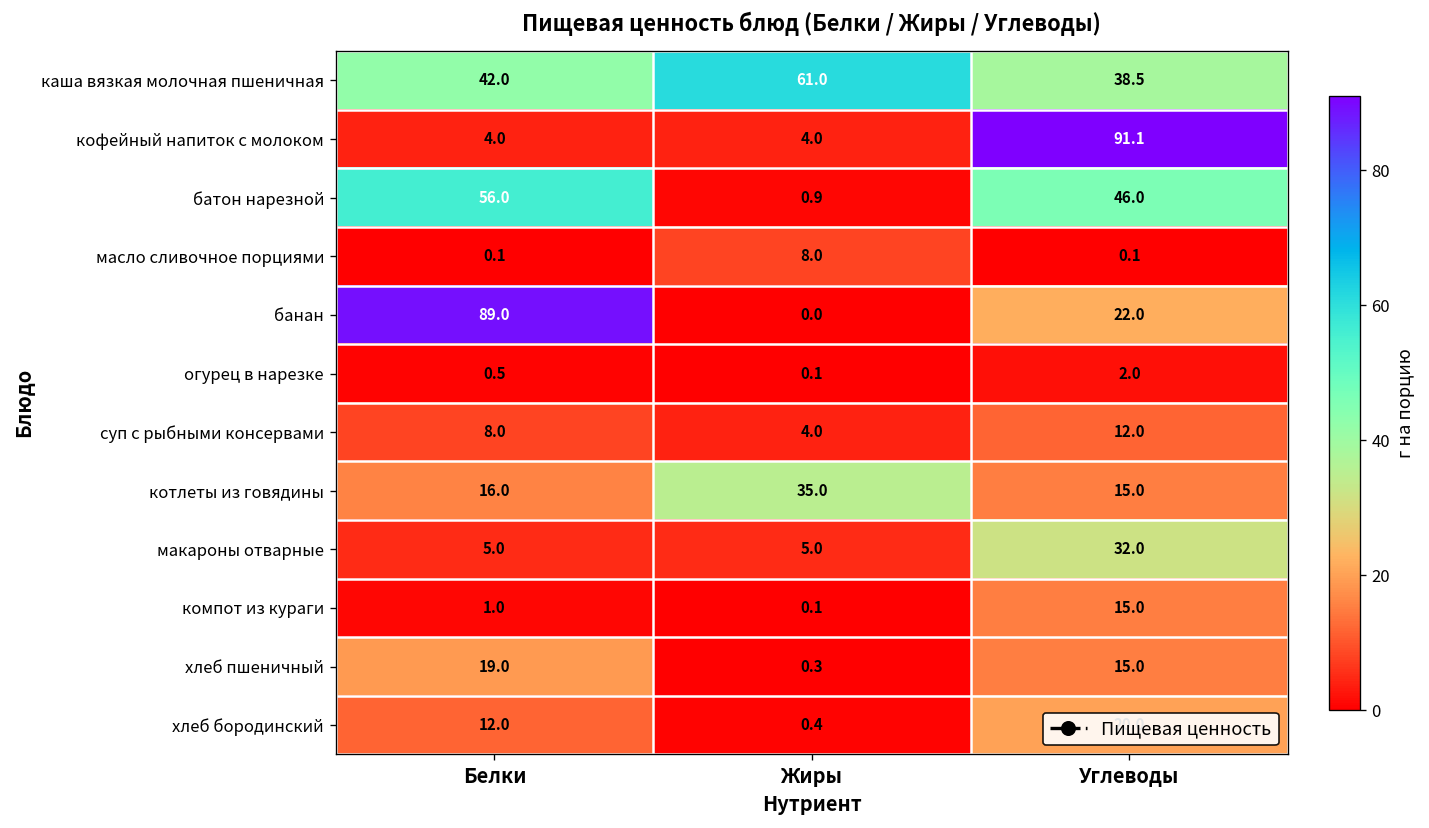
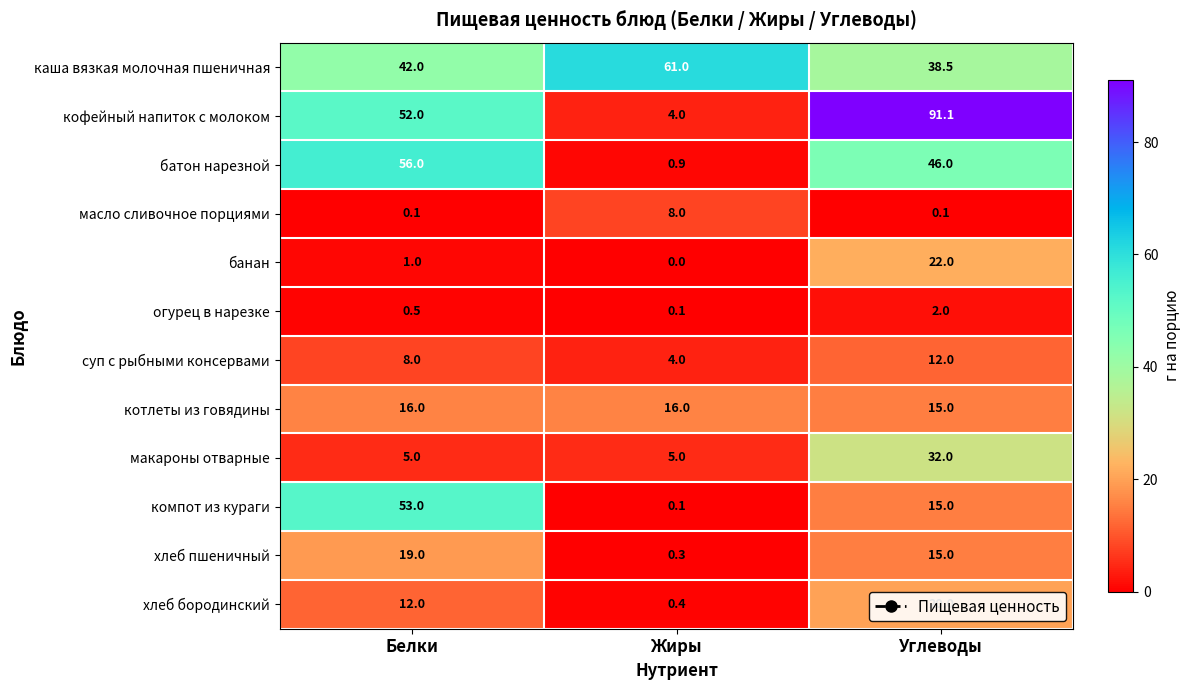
  {
    "каша вязкая молочная пшеничная": {
      "Белки": 42.0,
      "Жиры": 61.0,
      "Углеводы": 38.5
    },
    "кофейный напиток с молоком": {
-     "Белки": 4.0,
+     "Белки": 52.0,
      "Жиры": 4.0,
      "Углеводы": 91.1
    },
    "батон нарезной": {
      "Белки": 56.0,
      "Жиры": 0.9,
      "Углеводы": 46.0
    },
    "масло сливочное порциями": {
      "Белки": 0.1,
      "Жиры": 8.0,
      "Углеводы": 0.1
    },
    "банан": {
-     "Белки": 89.0,
+     "Белки": 1.0,
      "Жиры": 0.0,
      "Углеводы": 22.0
    },
    "огурец в нарезке": {
      "Белки": 0.5,
      "Жиры": 0.1,
      "Углеводы": 2.0
    },
    "суп с рыбными консервами": {
      "Белки": 8.0,
      "Жиры": 4.0,
      "Углеводы": 12.0
    },
    "котлеты из говядины": {
      "Белки": 16.0,
-     "Жиры": 35.0,
+     "Жиры": 16.0,
      "Углеводы": 15.0
    },
    "макароны отварные": {
      "Белки": 5.0,
      "Жиры": 5.0,
      "Углеводы": 32.0
    },
    "компот из кураги": {
-     "Белки": 1.0,
+     "Белки": 53.0,
      "Жиры": 0.1,
      "Углеводы": 15.0
    },
    "хлеб пшеничный": {
      "Белки": 19.0,
      "Жиры": 0.3,
      "Углеводы": 15.0
    },
    "хлеб бородинский": {
      "Белки": 12.0,
      "Жиры": 0.4
    }
  }
